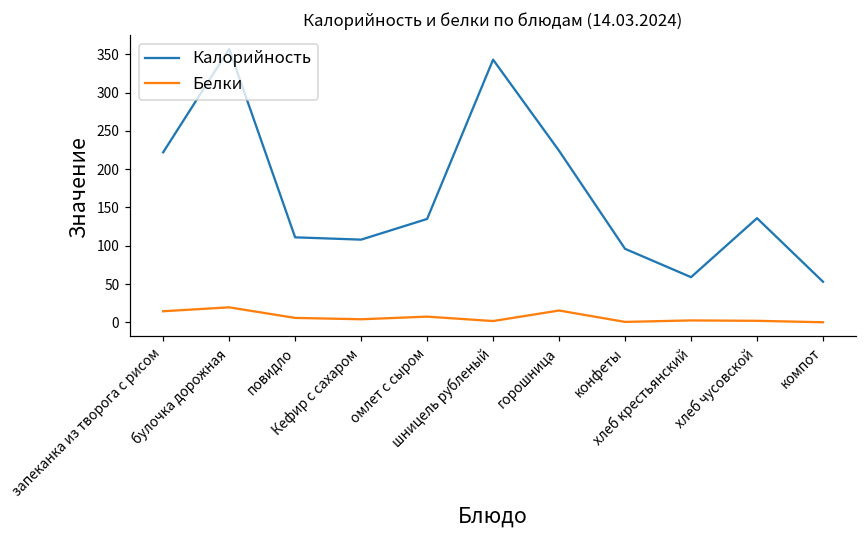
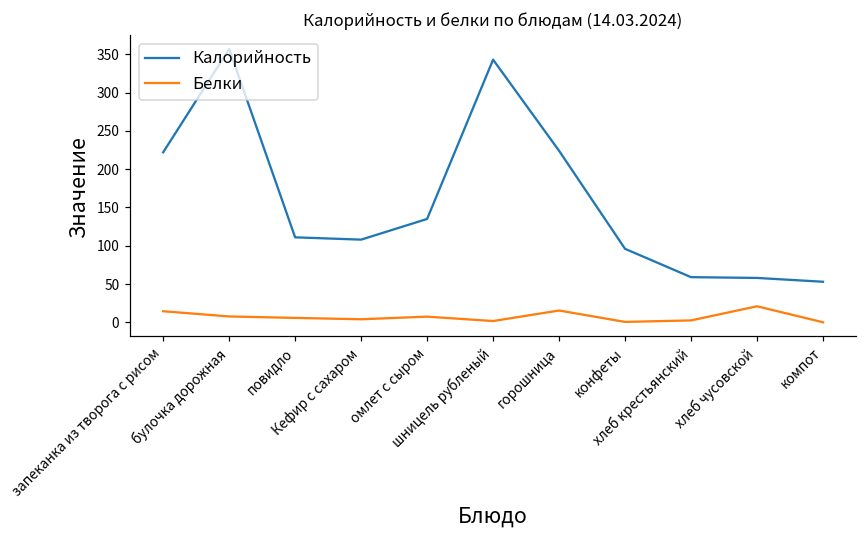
  {
    "Калорийность": {
      "запеканка из творога с рисом": 220,
      "повидло": 110,
      "Кефир с сахаром": 110,
      "омлет с сыром": 140,
      "шницель рубленый": 340,
      "горошница": 220,
      "конфеты": 100,
      "хлеб крестьянский": 60,
-     "хлеб чусовской": 140,
+     "хлеб чусовской": 60,
      "компот": 50
    },
    "Белки": {
      "запеканка из творога с рисом": 10,
-     "булочка дорожная": 20,
+     "булочка дорожная": 10,
      "повидло": 10,
      "Кефир с сахаром": 0,
      "омлет с сыром": 10,
      "шницель рубленый": 0,
      "горошница": 20,
      "конфеты": 0,
      "хлеб крестьянский": 0,
-     "хлеб чусовской": 0,
+     "хлеб чусовской": 20,
      "компот": 0
    }
  }
